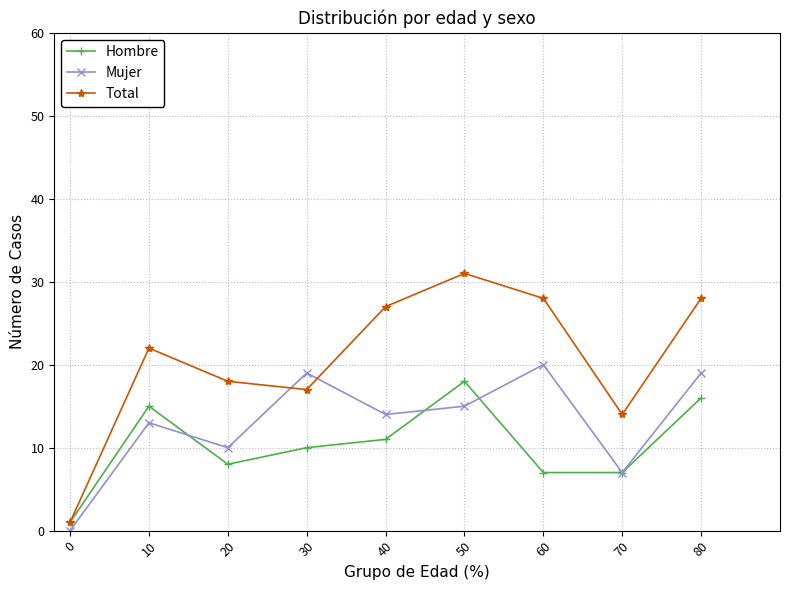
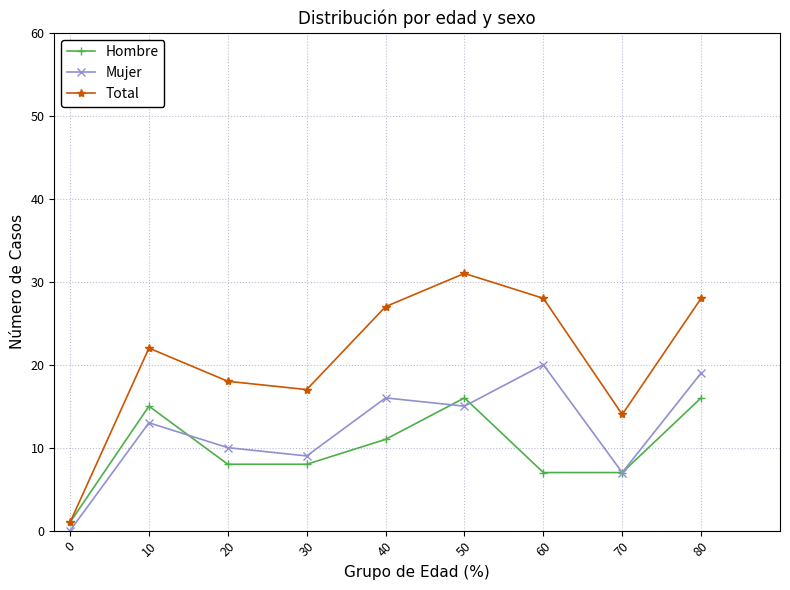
  {
    "Hombre": {
      "10": 15,
      "20": 8,
-     "30": 10,
+     "30": 8,
      "40": 11,
-     "50": 18,
+     "50": 16,
      "60": 7,
      "80": 16
    },
    "Mujer": {
      "0": 0,
      "10": 13,
      "20": 10,
-     "30": 19,
-     "40": 14,
+     "30": 9,
+     "40": 16,
      "50": 15,
      "60": 20,
      "80": 19
    },
    "Total": {
      "10": 22,
      "20": 18,
      "30": 17,
      "40": 27,
      "50": 31,
      "60": 28,
      "70": 14,
      "80": 28
    }
  }
